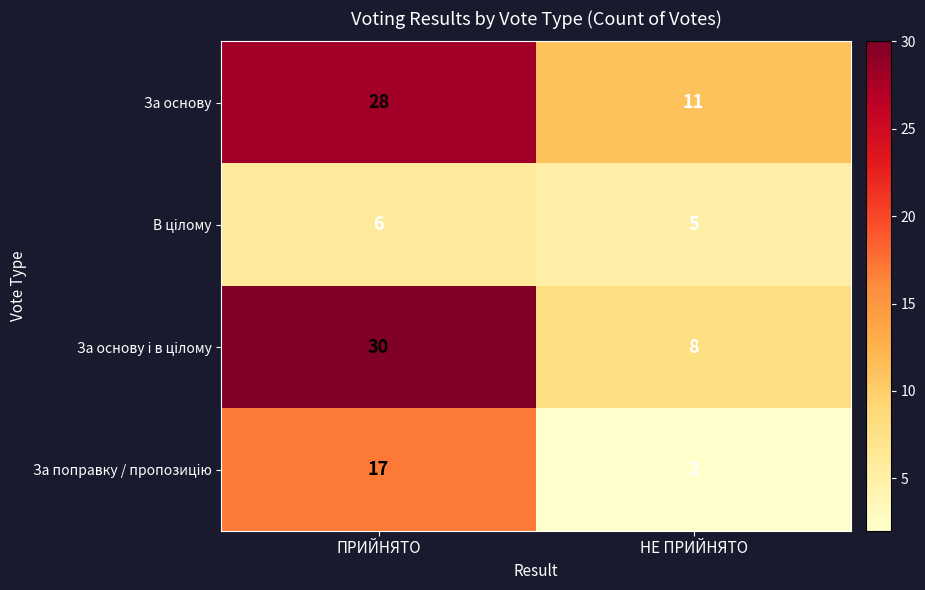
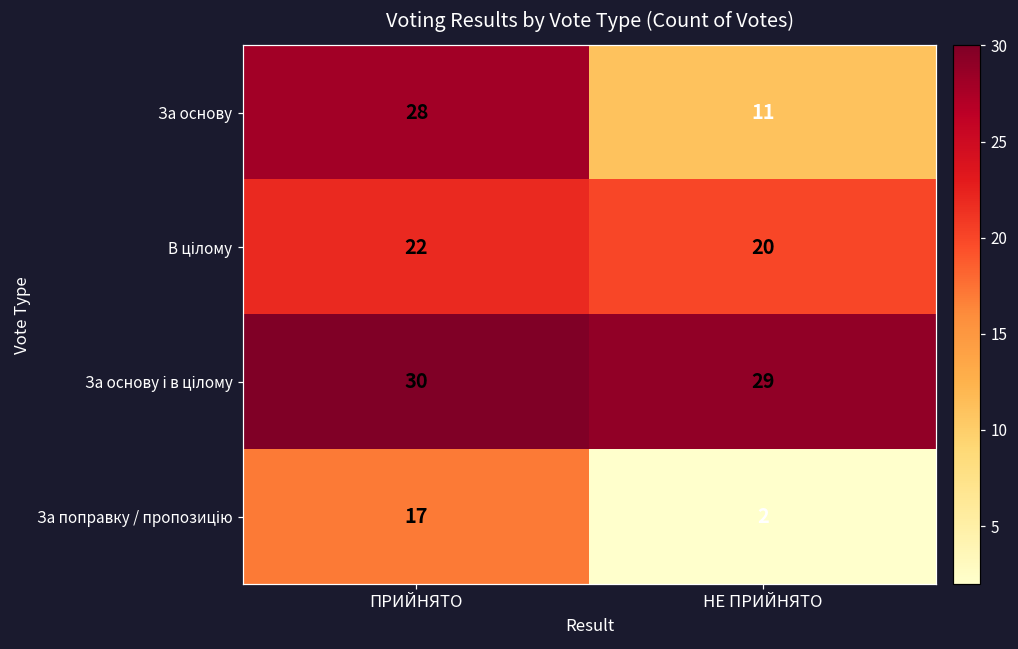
  {
    "За основу": {
      "ПРИЙНЯТО": 28,
      "НЕ ПРИЙНЯТО": 11
    },
    "В цілому": {
-     "ПРИЙНЯТО": 6,
-     "НЕ ПРИЙНЯТО": 5
+     "ПРИЙНЯТО": 22,
+     "НЕ ПРИЙНЯТО": 20
    },
    "За основу і в цілому": {
      "ПРИЙНЯТО": 30,
-     "НЕ ПРИЙНЯТО": 8
+     "НЕ ПРИЙНЯТО": 29
    },
    "За поправку / пропозицію": {
      "ПРИЙНЯТО": 17,
      "НЕ ПРИЙНЯТО": 2
    }
  }
